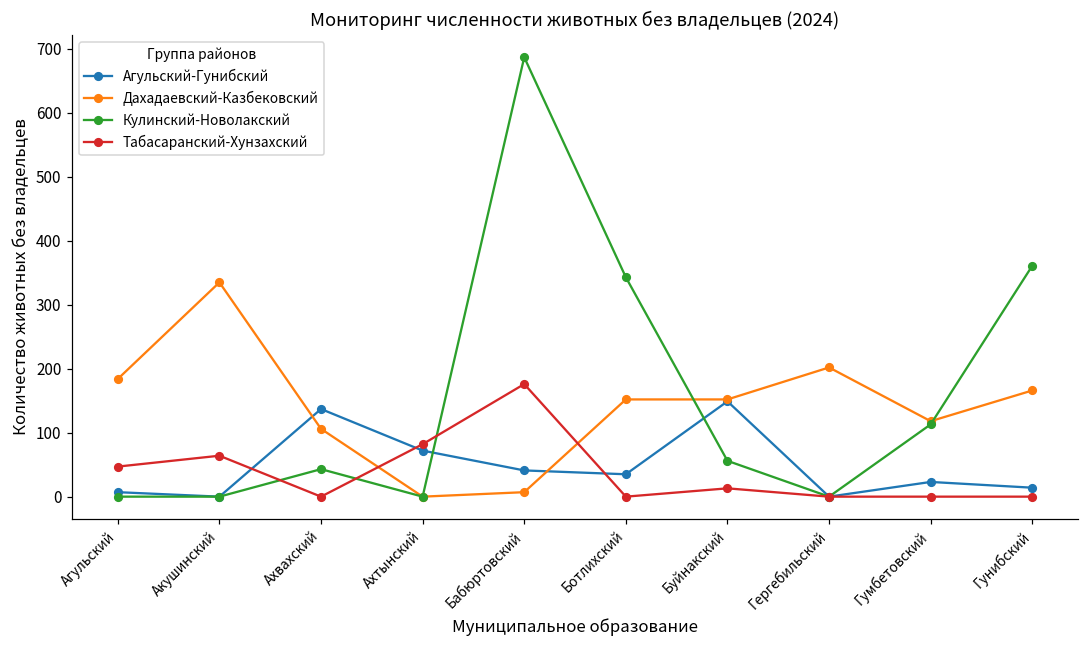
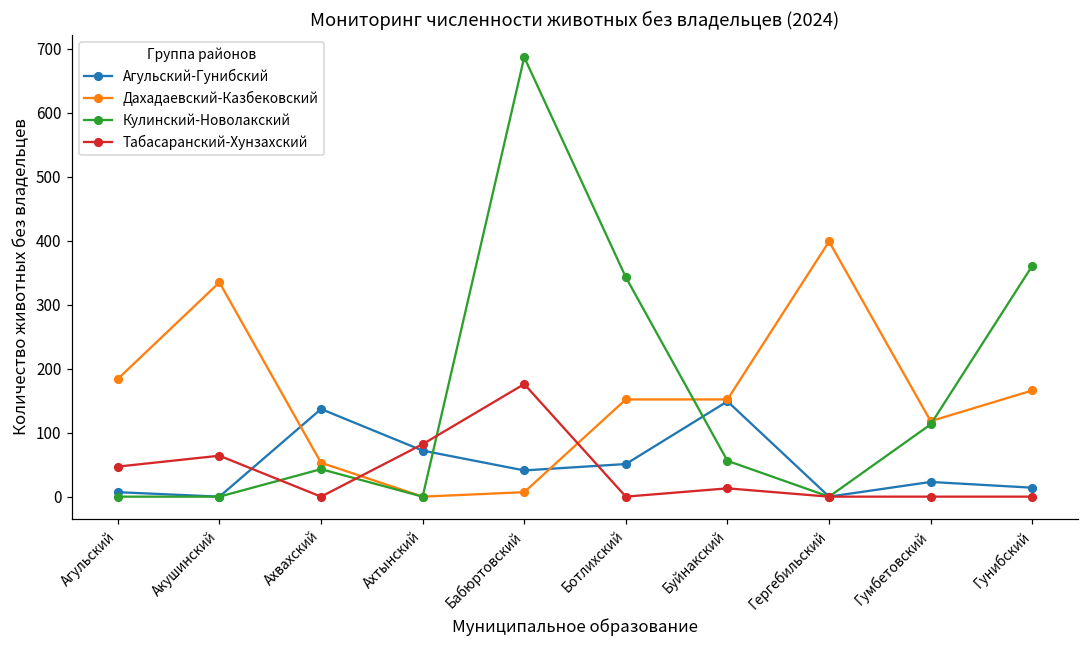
  {
    "Агульский-Гунибский": {
      "Агульский": 10,
      "Ахвахский": 140,
      "Ахтынский": 70,
      "Бабюртовский": 40,
-     "Ботлихский": 40,
+     "Ботлихский": 50,
      "Гумбетовский": 20,
      "Гунибский": 10
    },
    "Дахадаевский-Казбековский": {
      "Агульский": 180,
      "Акушинский": 340,
-     "Ахвахский": 110,
+     "Ахвахский": 50,
      "Бабюртовский": 10,
      "Ботлихский": 150,
-     "Гергебильский": 200,
+     "Гергебильский": 400,
      "Гумбетовский": 120,
      "Гунибский": 170
    },
    "Кулинский-Новолакский": {
      "Агульский": 0,
      "Ахвахский": 40,
      "Бабюртовский": 690,
      "Ботлихский": 340,
      "Буйнакский": 60,
      "Гумбетовский": 110,
      "Гунибский": 360
    },
    "Табасаранский-Хунзахский": {
      "Агульский": 50,
      "Акушинский": 60,
      "Ахвахский": 0,
      "Ахтынский": 80,
      "Бабюртовский": 180,
      "Ботлихский": 0,
      "Буйнакский": 10,
      "Гумбетовский": 0,
      "Гунибский": 0
    }
  }
